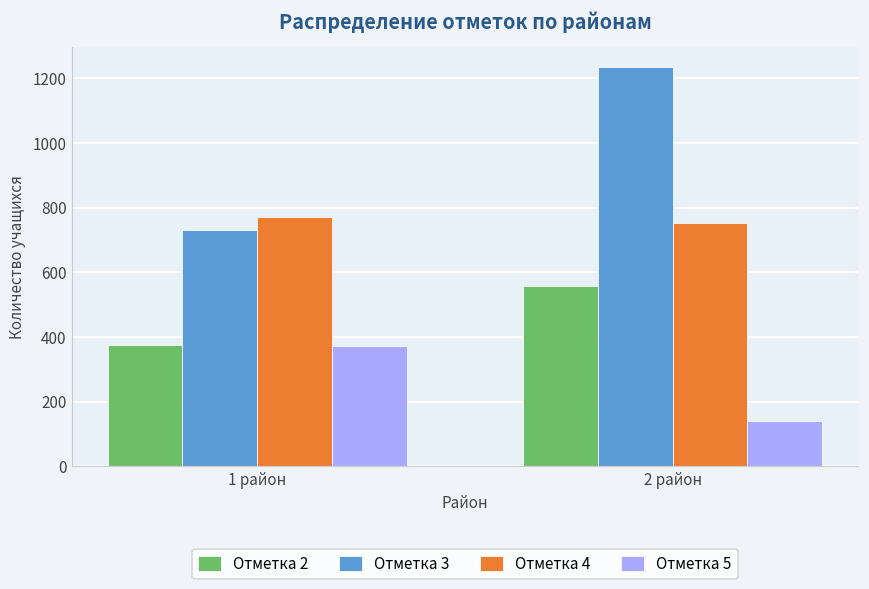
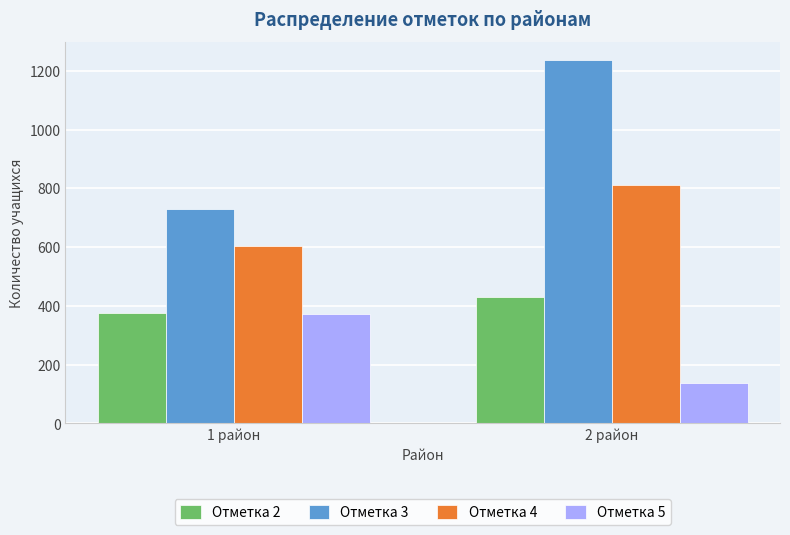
  {
    "Отметка 2": {
      "1 район": 380,
-     "2 район": 560
+     "2 район": 430
    },
    "Отметка 3": {
      "1 район": 730,
      "2 район": 1240
    },
    "Отметка 4": {
-     "1 район": 770,
-     "2 район": 750
+     "1 район": 600,
+     "2 район": 810
    },
    "Отметка 5": {
      "1 район": 370,
      "2 район": 140
    }
  }
